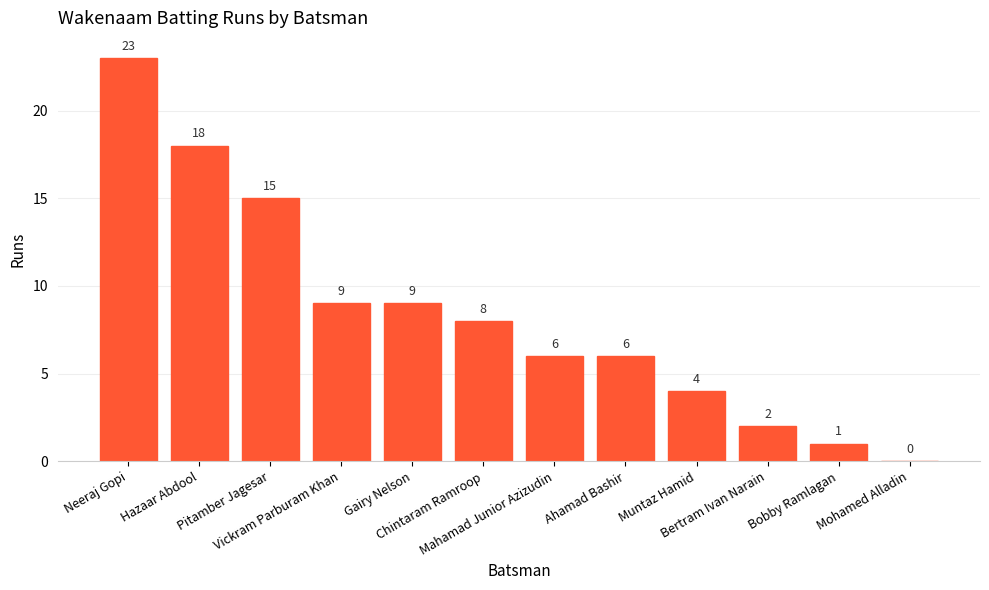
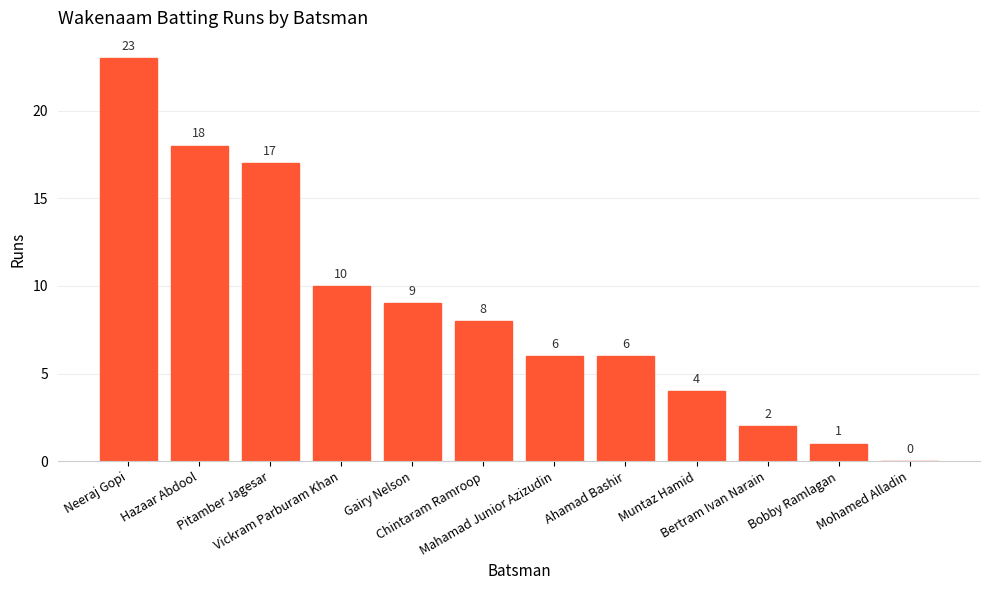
  {
    "Neeraj Gopi": 23,
    "Hazaar Abdool": 18,
-   "Pitamber Jagesar": 15,
-   "Vickram Parburam Khan": 9,
+   "Pitamber Jagesar": 17,
+   "Vickram Parburam Khan": 10,
    "Gairy Nelson": 9,
    "Chintaram Ramroop": 8,
    "Mahamad Junior Azizudin": 6,
    "Ahamad Bashir": 6,
    "Muntaz Hamid": 4,
    "Bertram Ivan Narain": 2,
    "Bobby Ramlagan": 1,
    "Mohamed Alladin": 0
  }
